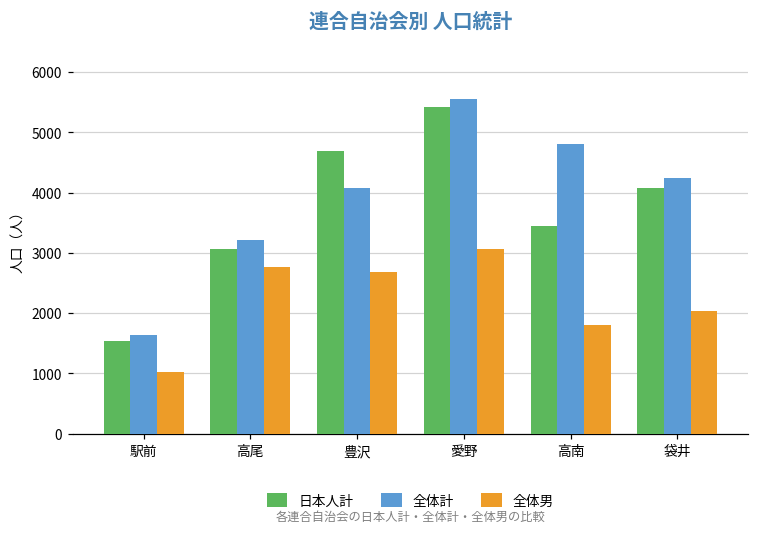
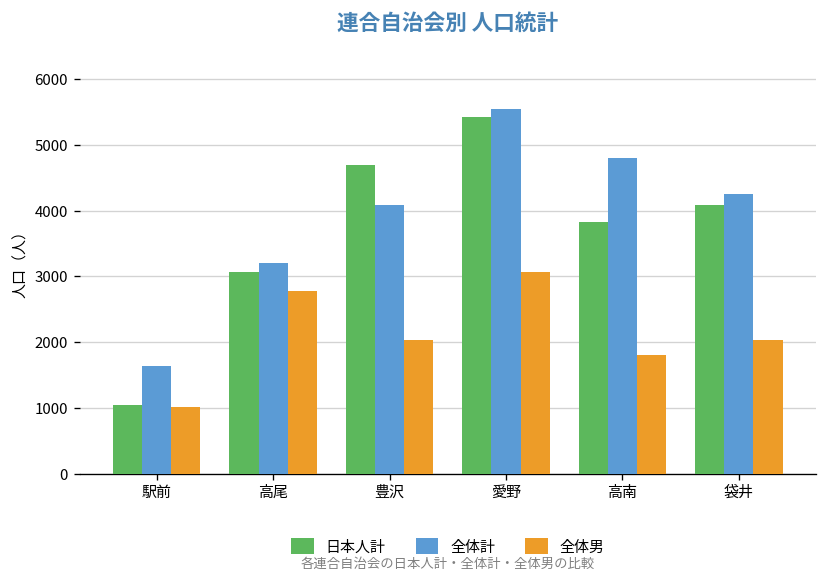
  {
    "日本人計": {
-     "駅前": 1500,
+     "駅前": 1000,
      "高尾": 3100,
      "豊沢": 4700,
      "愛野": 5400,
-     "高南": 3400,
+     "高南": 3800,
      "袋井": 4100
    },
    "全体計": {
      "駅前": 1600,
      "高尾": 3200,
      "豊沢": 4100,
      "愛野": 5500,
      "高南": 4800,
      "袋井": 4200
    },
    "全体男": {
      "駅前": 1000,
      "高尾": 2800,
-     "豊沢": 2700,
+     "豊沢": 2000,
      "愛野": 3100,
      "高南": 1800,
      "袋井": 2000
    }
  }
